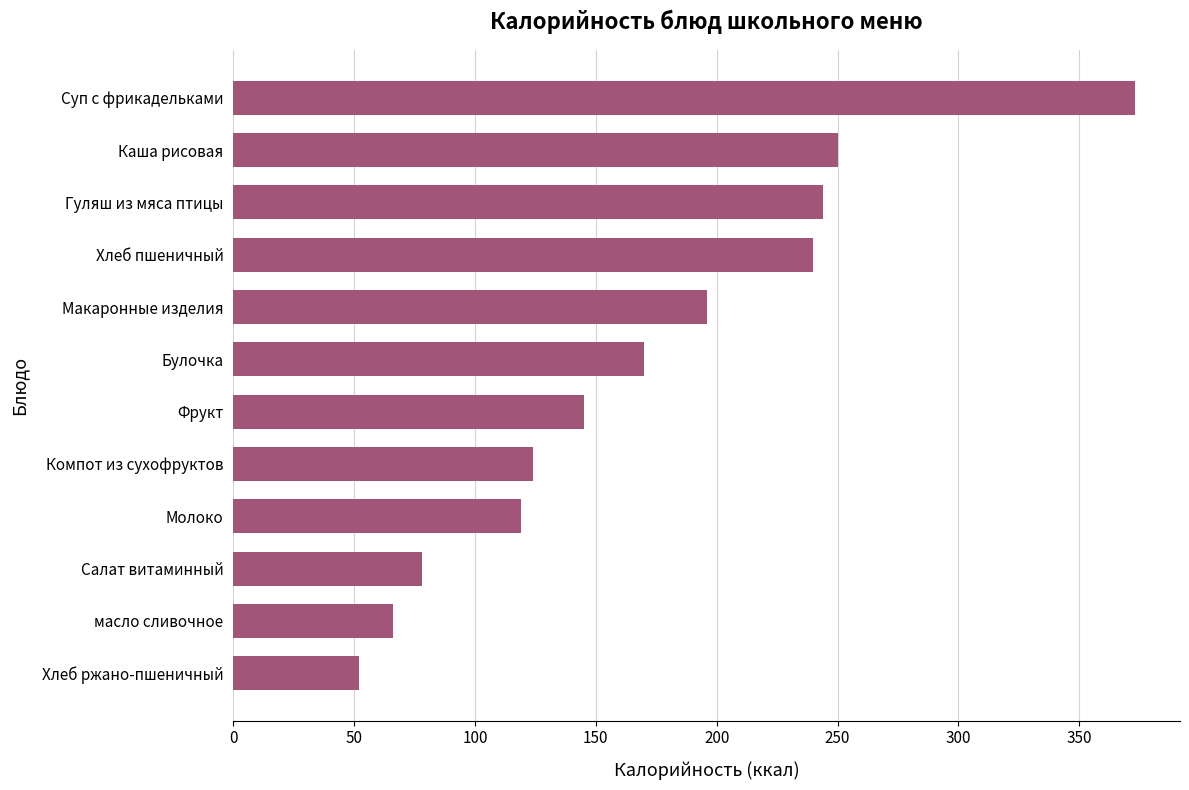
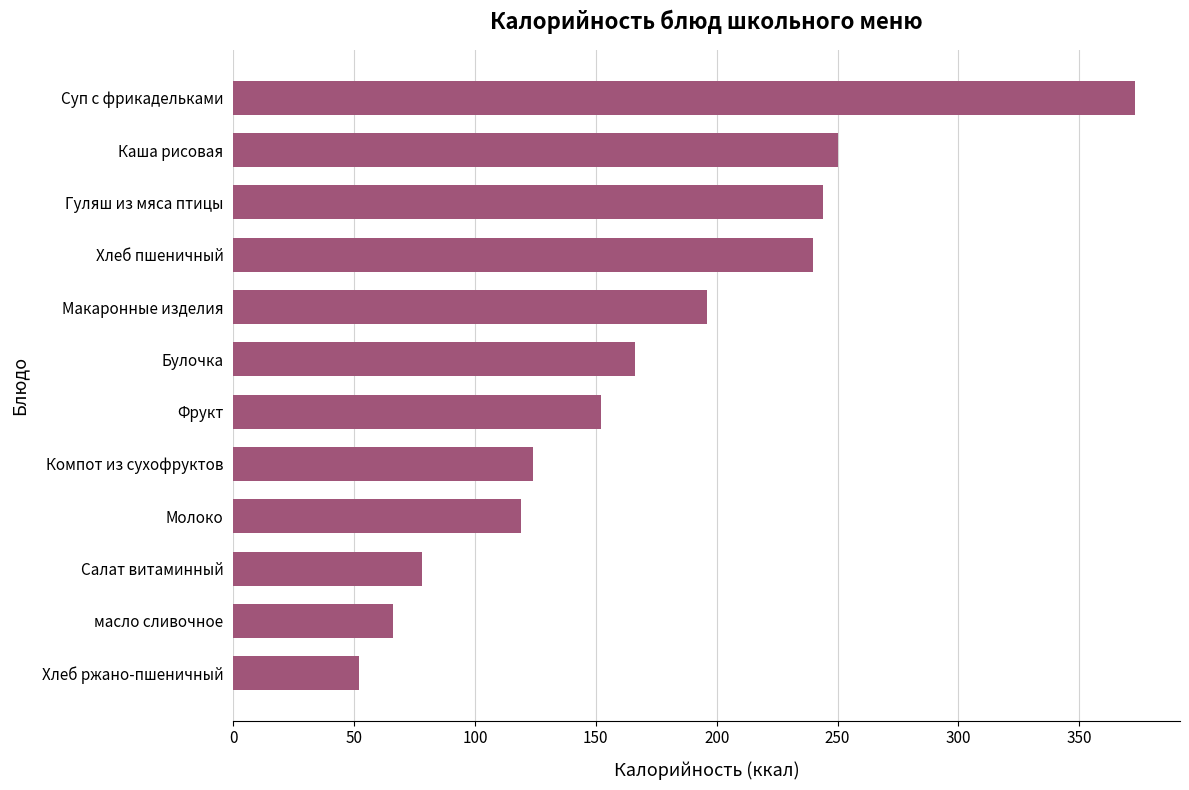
  {
    "Суп с фрикадельками": 373,
    "Каша рисовая": 250,
    "Гуляш из мяса птицы": 244,
    "Хлеб пшеничный": 240,
    "Макаронные изделия": 196,
-   "Булочка": 170,
-   "Фрукт": 145,
+   "Булочка": 166,
+   "Фрукт": 152,
    "Компот из сухофруктов": 124,
    "Молоко": 119,
    "Салат витаминный": 78,
    "масло сливочное": 66,
    "Хлеб ржано-пшеничный": 52
  }
